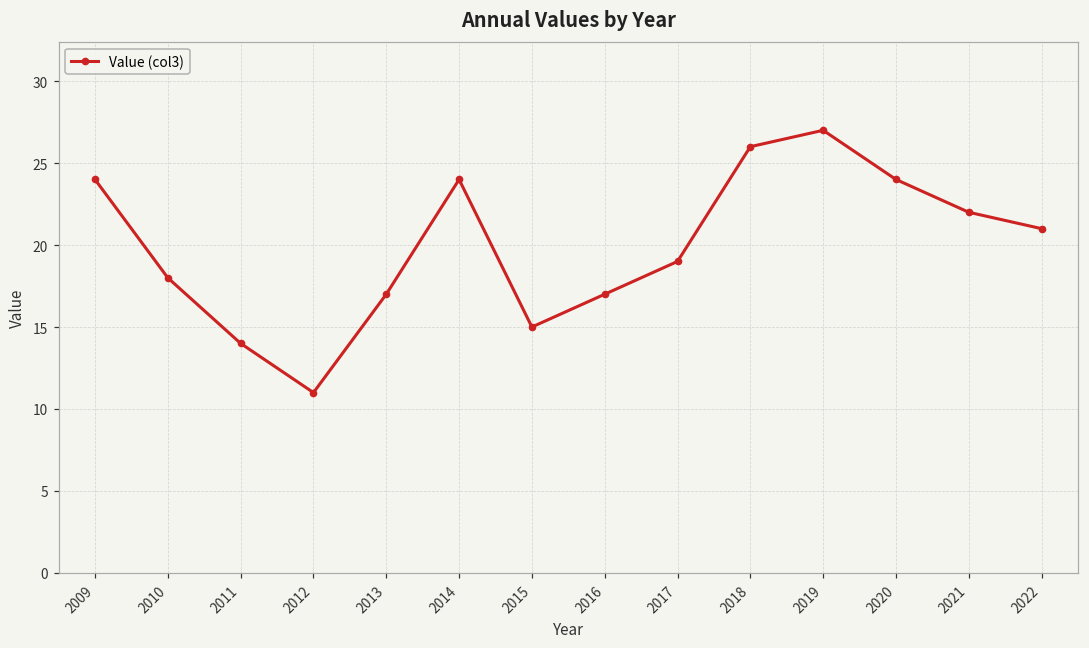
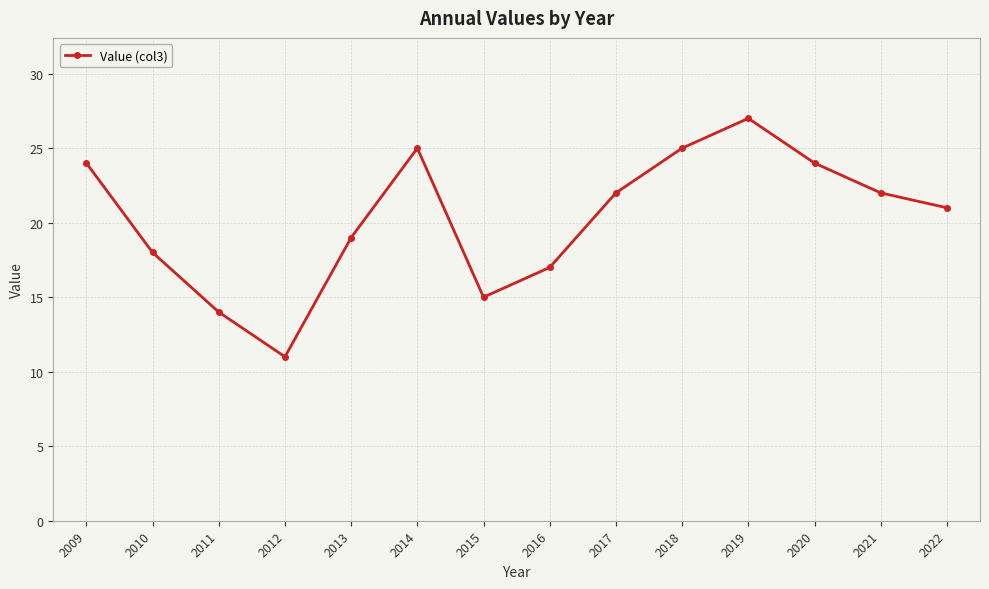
  {
    "2009": 24,
    "2010": 18,
    "2011": 14,
    "2012": 11,
-   "2013": 17,
-   "2014": 24,
+   "2013": 19,
+   "2014": 25,
    "2015": 15,
    "2016": 17,
-   "2017": 19,
-   "2018": 26,
+   "2017": 22,
+   "2018": 25,
    "2019": 27,
    "2020": 24,
    "2021": 22,
    "2022": 21
  }
